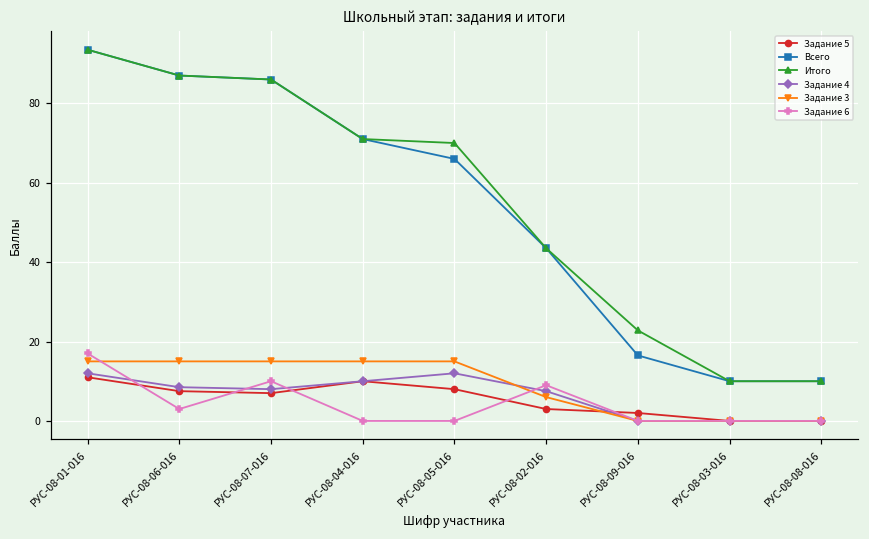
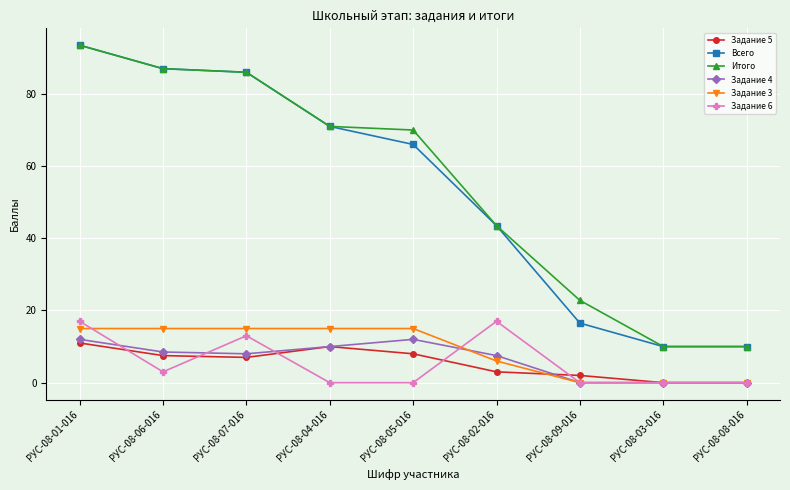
  {
    "Задание 5": {
      "РУС-08-01-016": 11,
      "РУС-08-06-016": 8,
      "РУС-08-07-016": 7,
      "РУС-08-05-016": 8,
      "РУС-08-02-016": 3,
      "РУС-08-09-016": 2
    },
    "Всего": {
      "РУС-08-05-016": 66,
      "РУС-08-09-016": 17
    },
    "Итого": {
      "РУС-08-05-016": 70,
      "РУС-08-09-016": 23
    },
    "Задание 4": {
      "РУС-08-01-016": 12,
      "РУС-08-06-016": 9,
      "РУС-08-07-016": 8,
      "РУС-08-05-016": 12,
      "РУС-08-02-016": 8
    },
    "Задание 3": {
      "РУС-08-01-016": 15,
      "РУС-08-06-016": 15,
      "РУС-08-07-016": 15,
      "РУС-08-04-016": 15,
      "РУС-08-05-016": 15,
      "РУС-08-02-016": 6
    },
    "Задание 6": {
      "РУС-08-01-016": 17,
      "РУС-08-06-016": 3,
-     "РУС-08-07-016": 10,
+     "РУС-08-07-016": 13,
      "РУС-08-04-016": 0,
      "РУС-08-05-016": 0,
-     "РУС-08-02-016": 9
+     "РУС-08-02-016": 17
    }
  }
